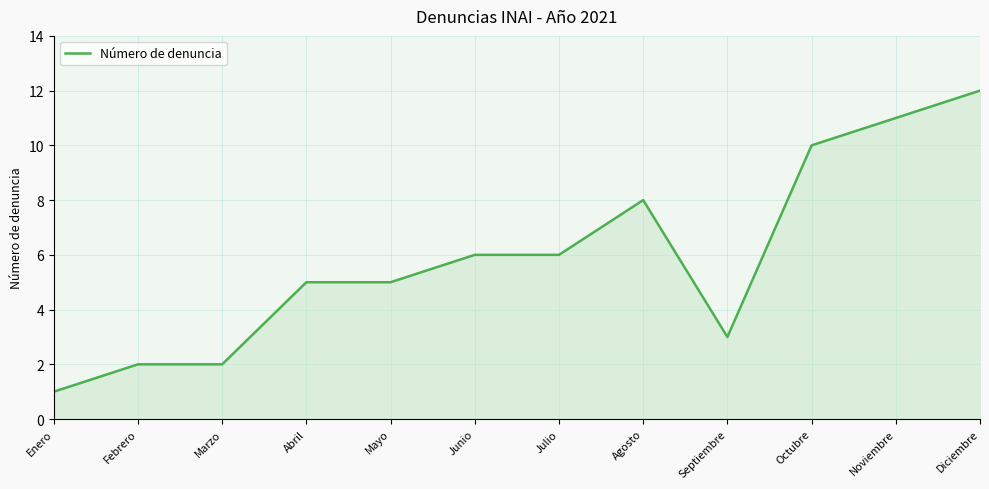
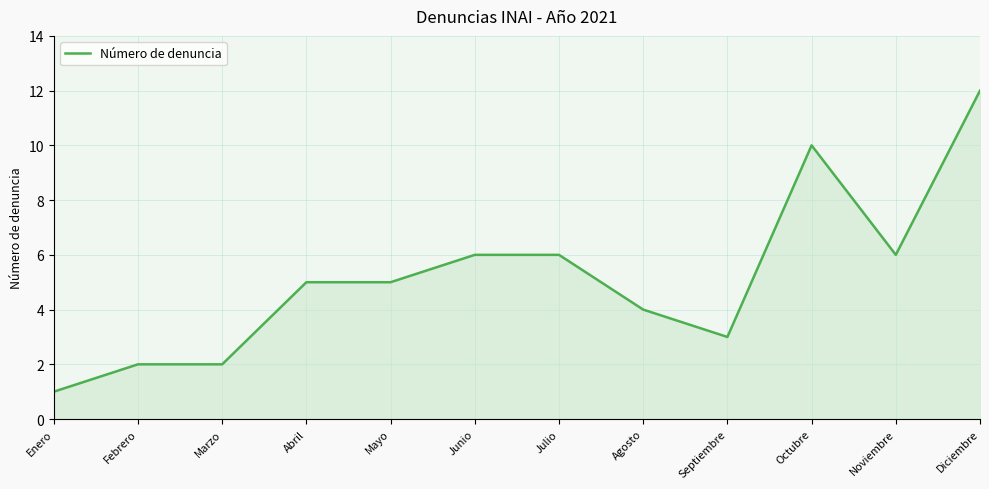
  {
    "Enero": 1,
    "Febrero": 2,
    "Marzo": 2,
    "Abril": 5,
    "Mayo": 5,
    "Junio": 6,
    "Julio": 6,
-   "Agosto": 8,
+   "Agosto": 4,
    "Septiembre": 3,
    "Octubre": 10,
-   "Noviembre": 11,
+   "Noviembre": 6,
    "Diciembre": 12
  }
